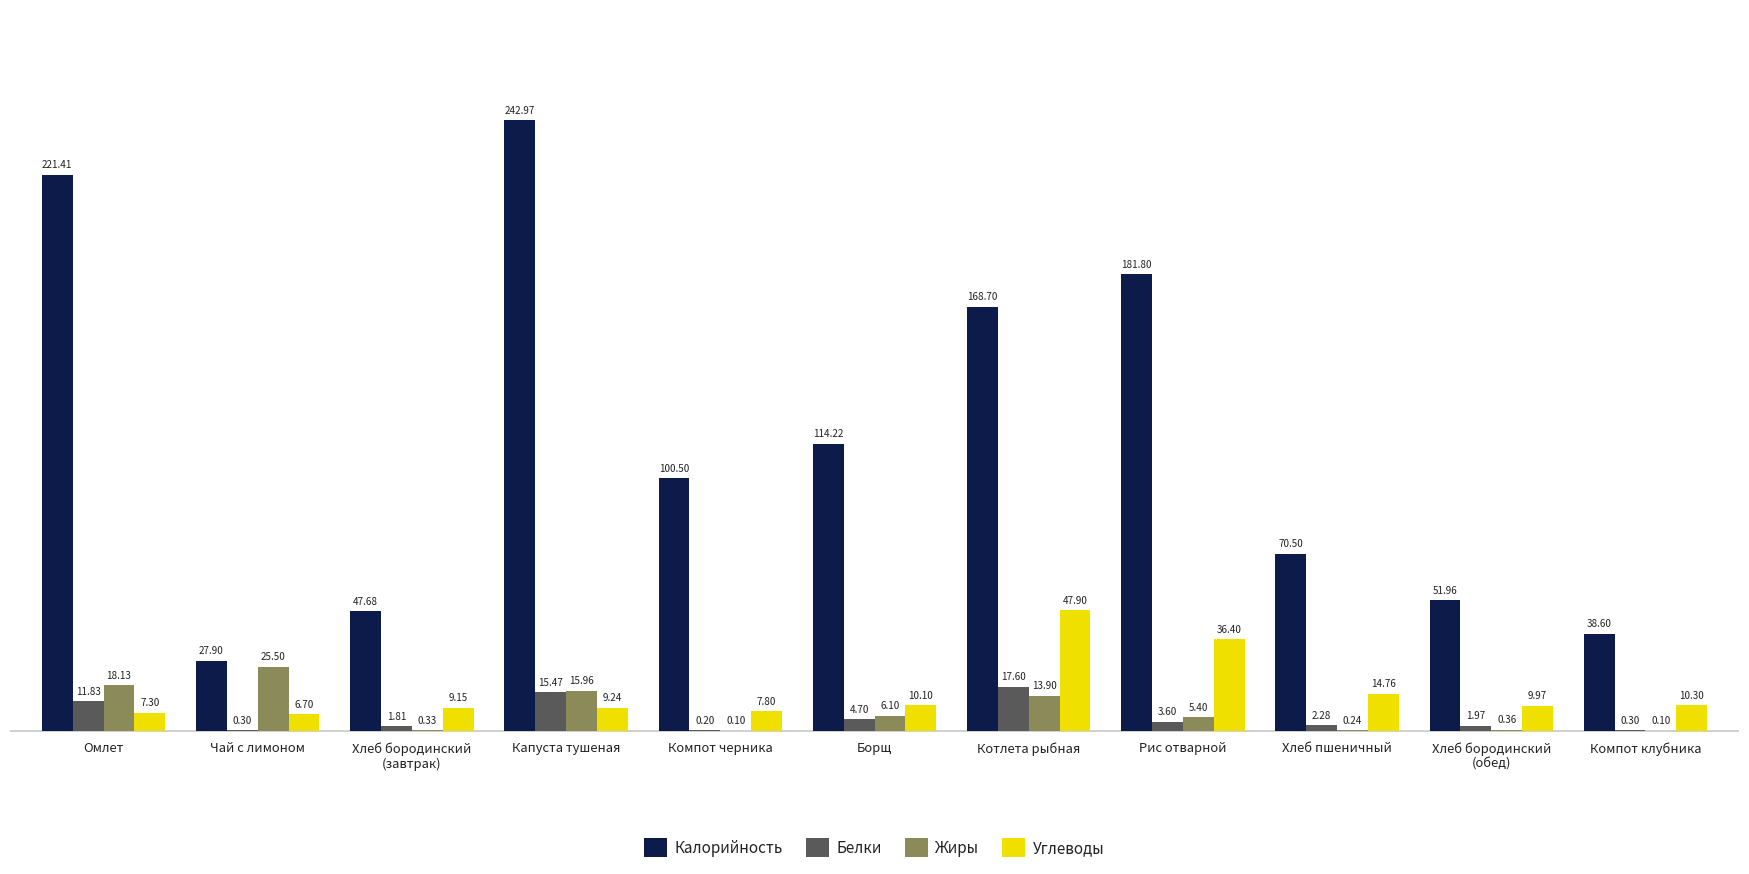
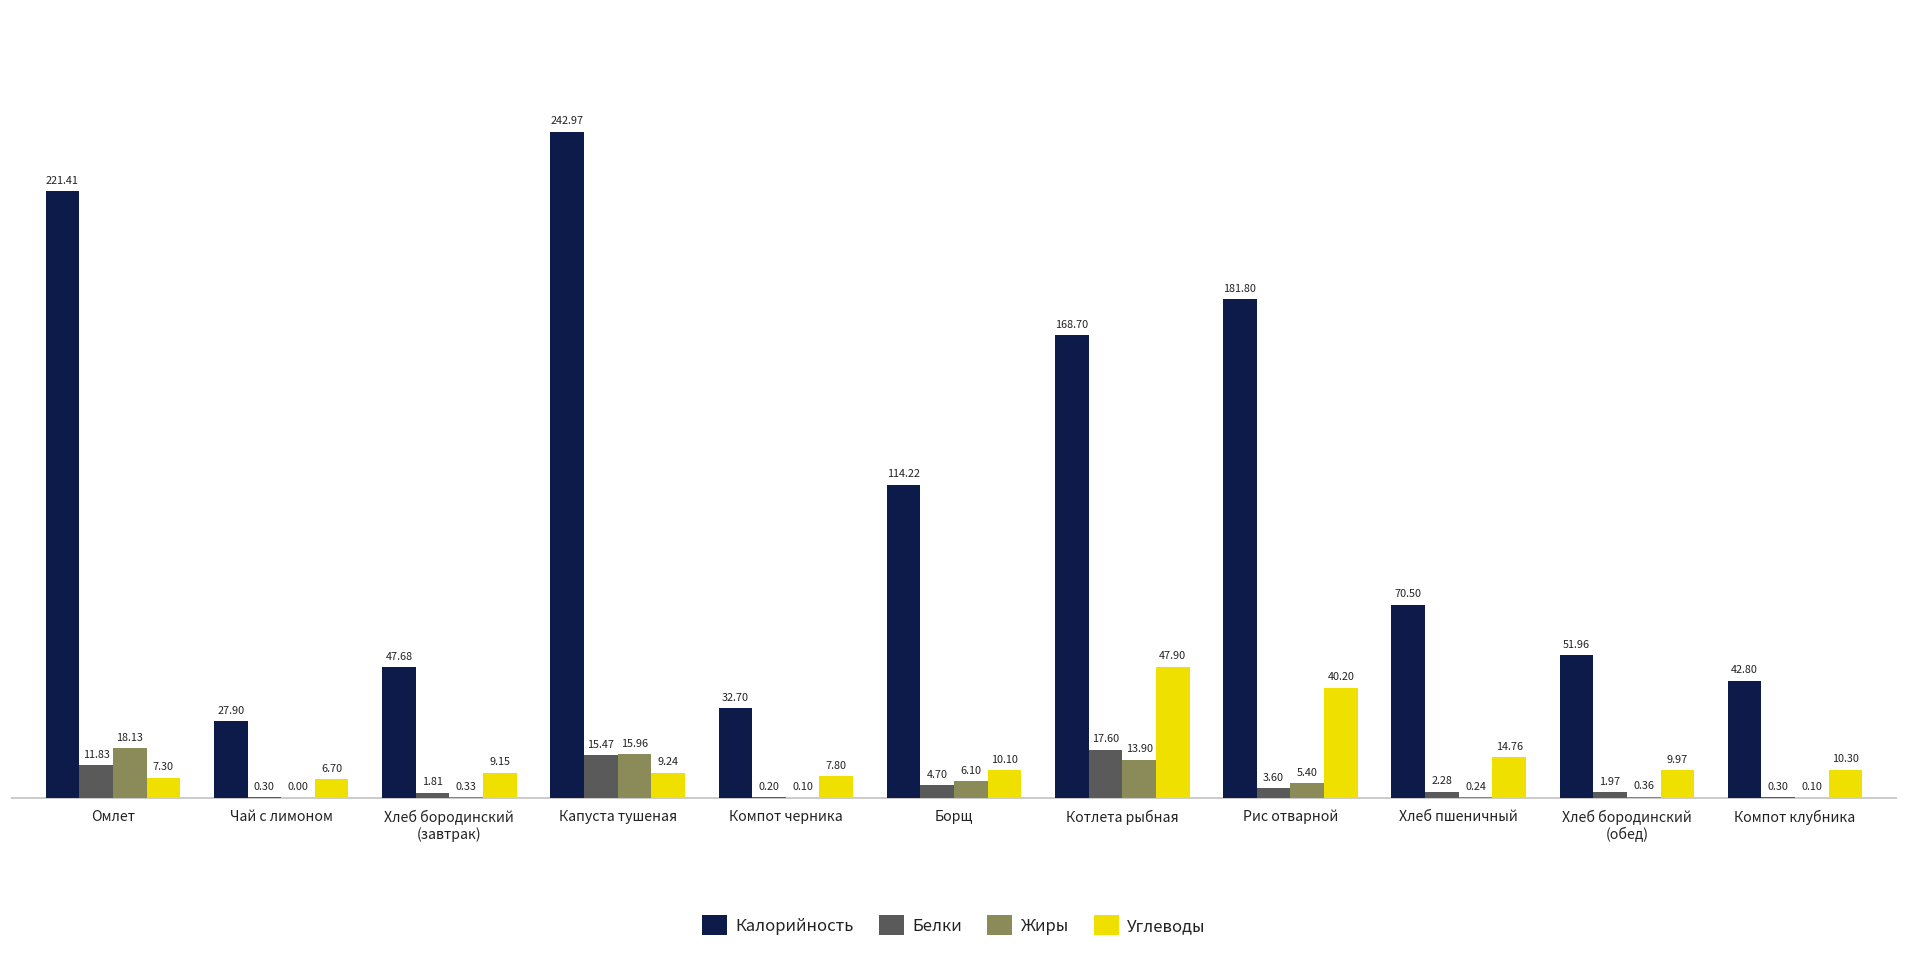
  {
    "Калорийность": {
      "Омлет": 221.41,
      "Чай с лимоном": 27.90,
      "Хлеб бородинский (завтрак)": 47.68,
      "Капуста тушеная": 242.97,
-     "Компот черника": 100.50,
+     "Компот черника": 32.70,
      "Борщ": 114.22,
      "Котлета рыбная": 168.70,
      "Рис отварной": 181.80,
      "Хлеб пшеничный": 70.50,
      "Хлеб бородинский (обед)": 51.96,
-     "Компот клубника": 38.60
+     "Компот клубника": 42.80
    },
    "Белки": {
      "Омлет": 11.83,
      "Чай с лимоном": 0.30,
      "Хлеб бородинский (завтрак)": 1.81,
      "Капуста тушеная": 15.47,
      "Компот черника": 0.20,
      "Борщ": 4.70,
      "Котлета рыбная": 17.60,
      "Рис отварной": 3.60,
      "Хлеб пшеничный": 2.28,
      "Хлеб бородинский (обед)": 1.97,
      "Компот клубника": 0.30
    },
    "Жиры": {
      "Омлет": 18.13,
-     "Чай с лимоном": 25.50,
+     "Чай с лимоном": 0.00,
      "Хлеб бородинский (завтрак)": 0.33,
      "Капуста тушеная": 15.96,
      "Компот черника": 0.10,
      "Борщ": 6.10,
      "Котлета рыбная": 13.90,
      "Рис отварной": 5.40,
      "Хлеб пшеничный": 0.24,
      "Хлеб бородинский (обед)": 0.36,
      "Компот клубника": 0.10
    },
    "Углеводы": {
      "Омлет": 7.30,
      "Чай с лимоном": 6.70,
      "Хлеб бородинский (завтрак)": 9.15,
      "Капуста тушеная": 9.24,
      "Компот черника": 7.80,
      "Борщ": 10.10,
      "Котлета рыбная": 47.90,
-     "Рис отварной": 36.40,
+     "Рис отварной": 40.20,
      "Хлеб пшеничный": 14.76,
      "Хлеб бородинский (обед)": 9.97,
      "Компот клубника": 10.30
    }
  }
